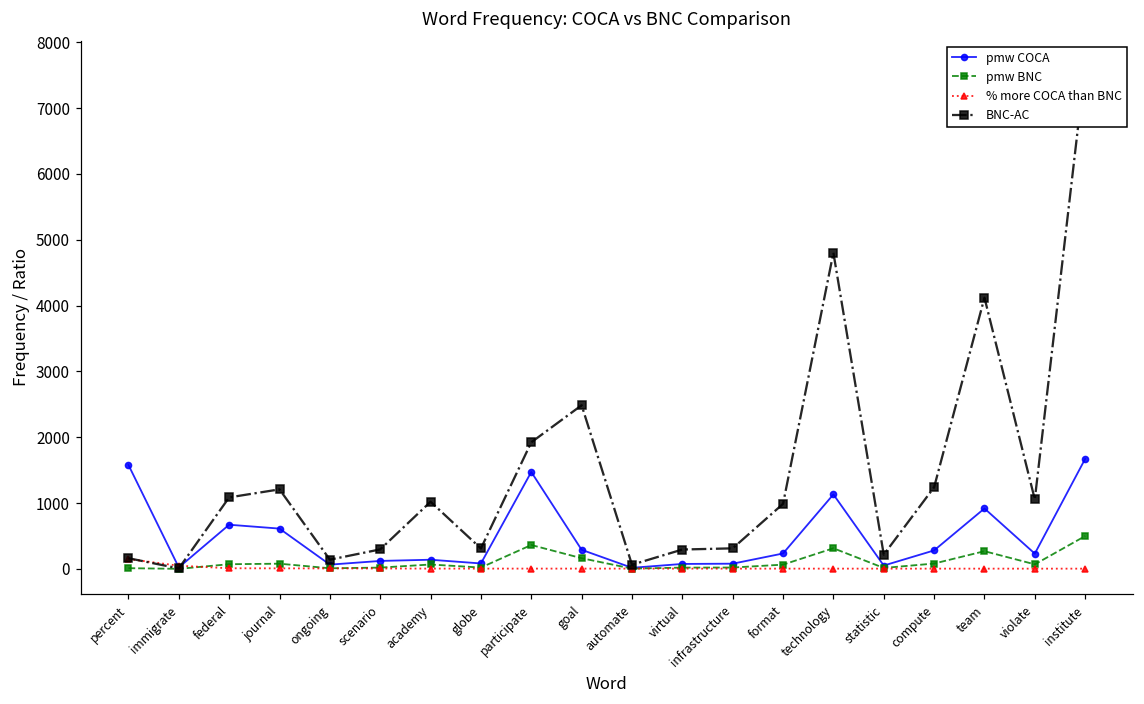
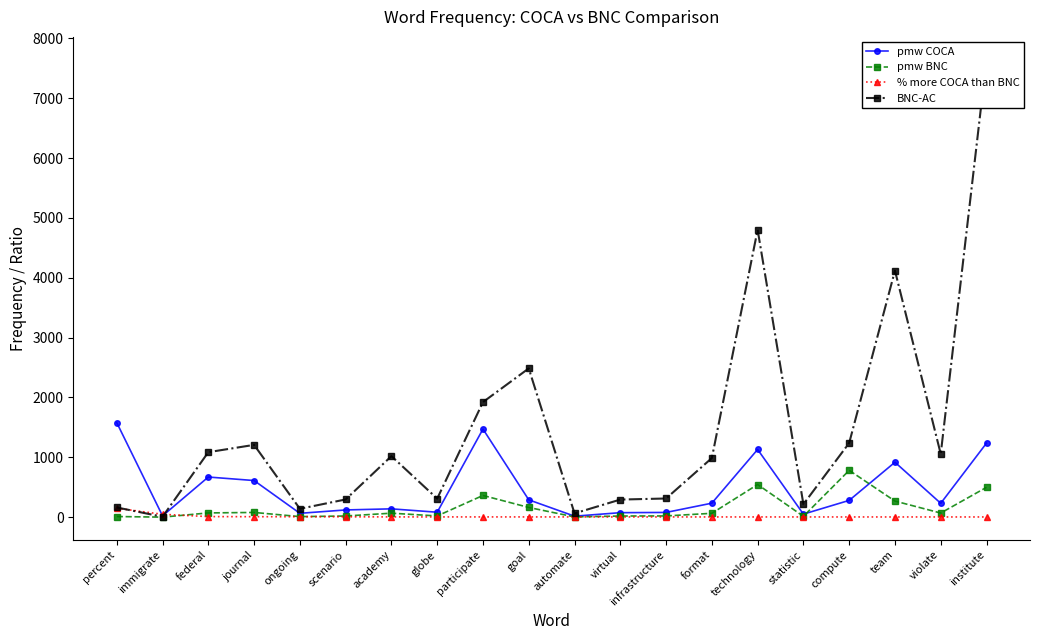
  {
    "pmw COCA": {
      "percent": 1600,
      "federal": 700,
      "journal": 600,
      "ongoing": 100,
      "scenario": 100,
      "academy": 100,
      "globe": 100,
      "participate": 1500,
      "goal": 300,
      "virtual": 100,
      "infrastructure": 100,
      "format": 200,
      "technology": 1100,
      "compute": 300,
      "team": 900,
      "violate": 200,
-     "institute": 1700
+     "institute": 1200
    },
    "pmw BNC": {
      "percent": 0,
      "federal": 100,
      "journal": 100,
      "academy": 100,
      "participate": 400,
      "goal": 200,
      "format": 100,
-     "technology": 300,
-     "compute": 100,
+     "technology": 500,
+     "compute": 800,
      "team": 300,
      "violate": 100,
      "institute": 500
    },
    "% more COCA than BNC": {
      "federal": 0,
      "journal": 0,
      "academy": 0,
      "participate": 0,
      "goal": 0,
      "format": 0,
      "technology": 0,
      "compute": 0,
      "team": 0,
      "violate": 0,
      "institute": 0
    },
    "BNC-AC": {
      "federal": 1100,
      "journal": 1200,
      "ongoing": 100,
      "scenario": 300,
      "academy": 1000,
      "globe": 300,
      "participate": 1900,
      "goal": 2500,
      "automate": 100,
      "virtual": 300,
      "infrastructure": 300,
      "format": 1000,
      "technology": 4800,
      "statistic": 200,
      "compute": 1200,
      "team": 4100,
      "violate": 1100
    }
  }
